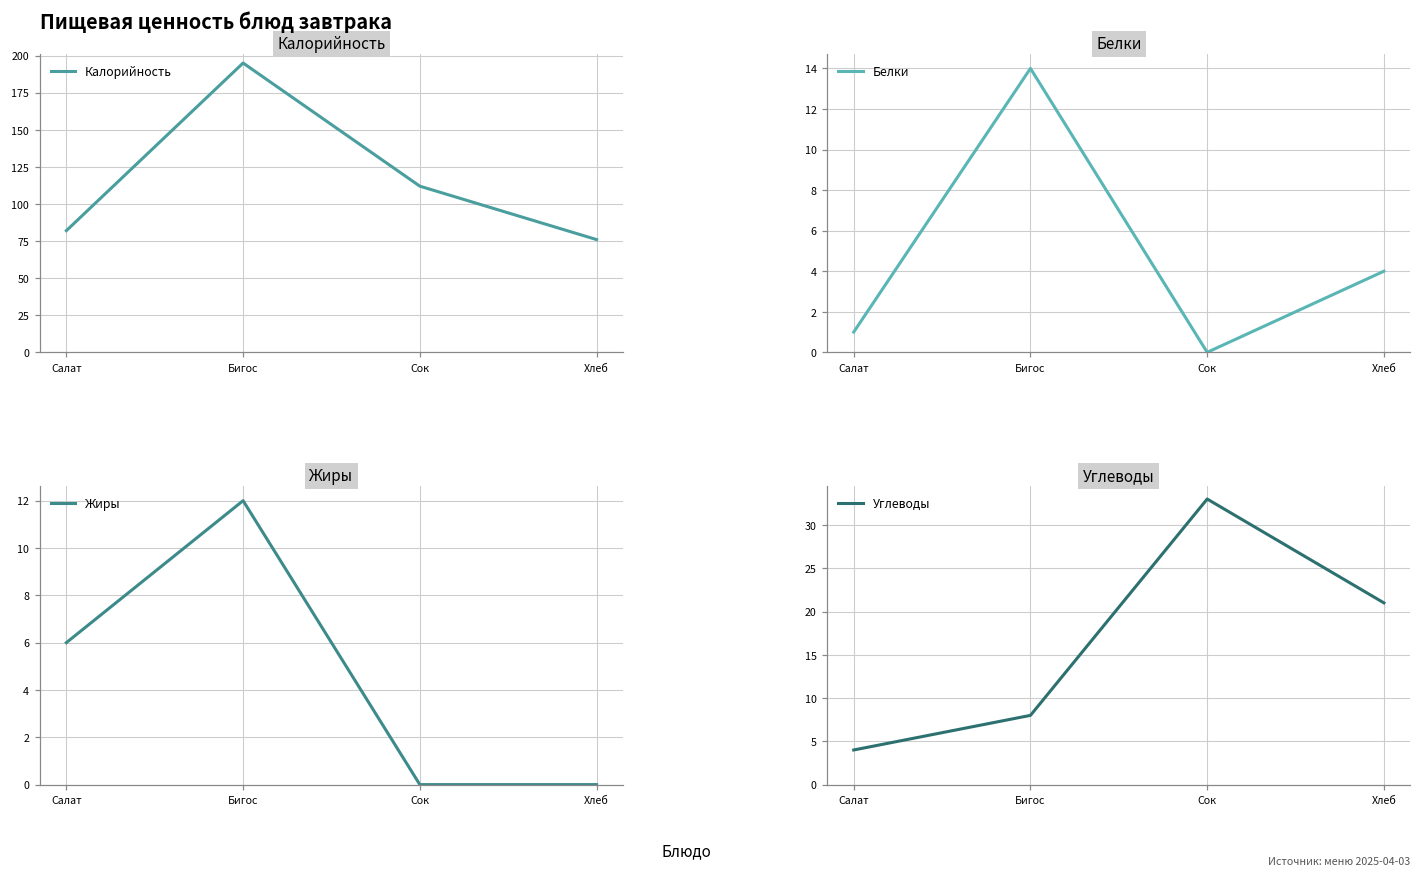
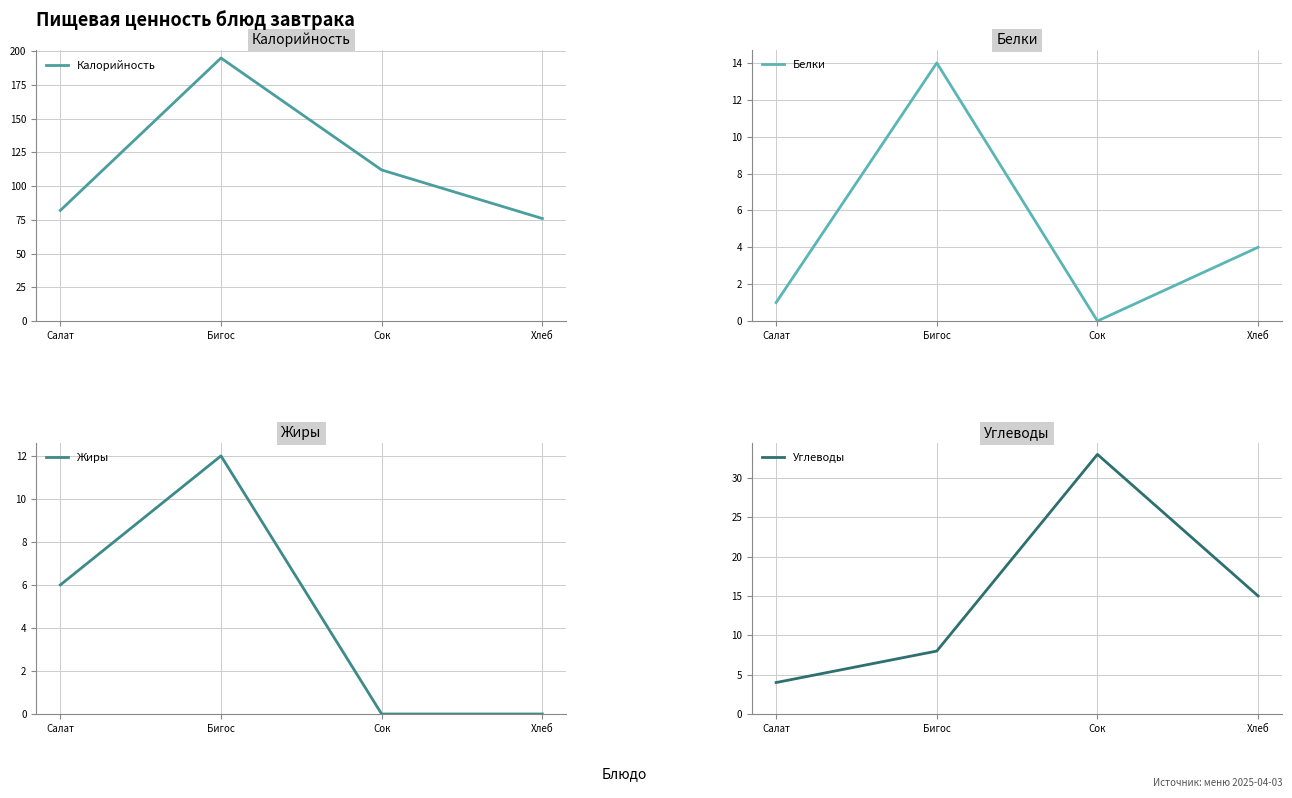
  {
    "Калорийность": {
      "Салат": 82,
      "Бигос": 195,
      "Сок": 112,
      "Хлеб": 76
    },
    "Белки": {
      "Салат": 1.0,
      "Бигос": 14.0,
      "Сок": 0.0,
      "Хлеб": 4.0
    },
    "Жиры": {
      "Салат": 6.0,
      "Бигос": 12.0,
      "Сок": 0.0,
      "Хлеб": 0.0
    },
    "Углеводы": {
      "Салат": 4,
      "Бигос": 8,
      "Сок": 33,
-     "Хлеб": 21
+     "Хлеб": 15
    }
  }
